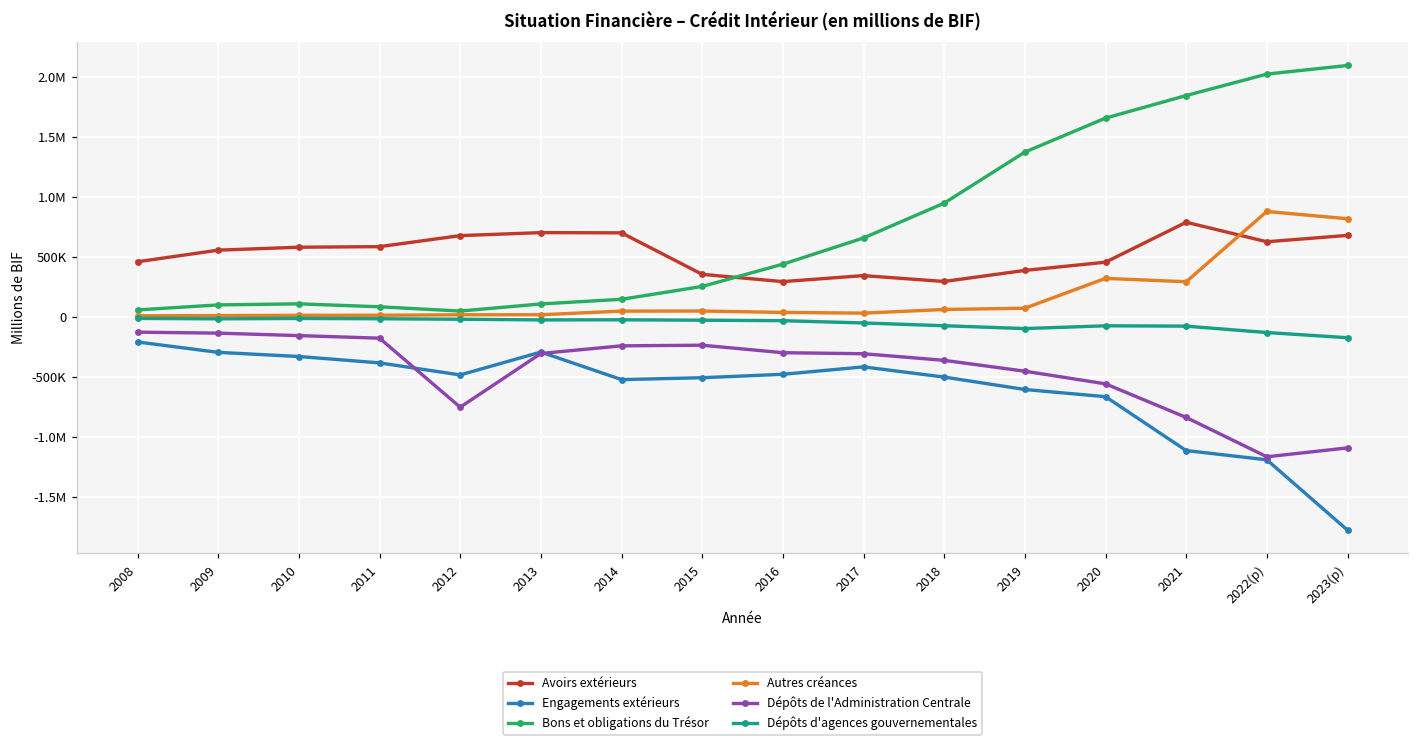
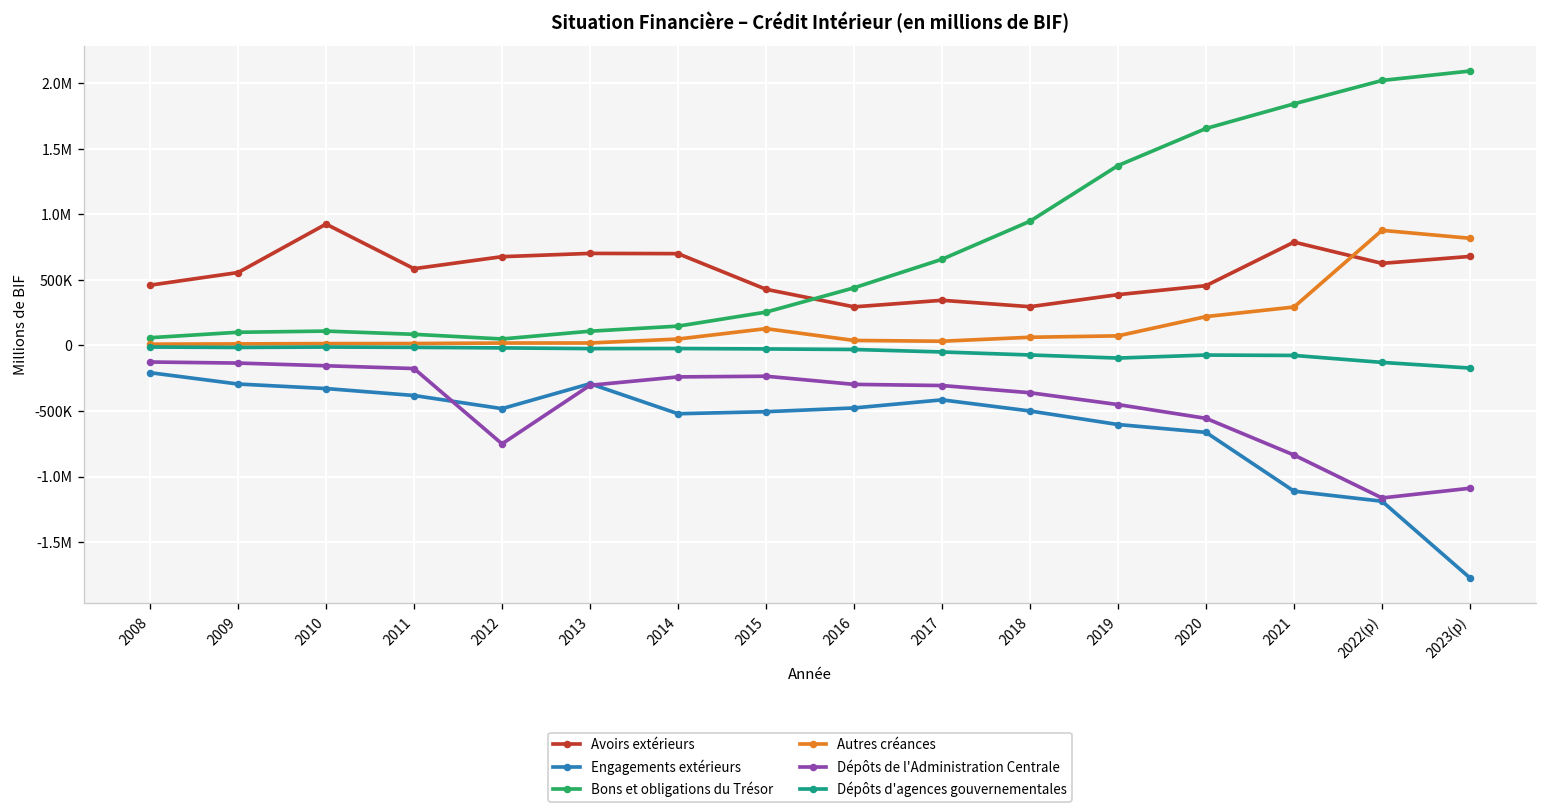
  {
    "Avoirs extérieurs": {
      "2008": 460000,
      "2009": 560000,
-     "2010": 580000,
+     "2010": 930000,
      "2011": 590000,
      "2012": 680000,
      "2013": 700000,
      "2014": 700000,
-     "2015": 360000,
+     "2015": 430000,
      "2016": 290000,
      "2017": 340000,
      "2018": 300000,
      "2019": 390000,
      "2020": 460000,
      "2021": 790000,
      "2022(p)": 630000,
      "2023(p)": 680000
    },
    "Engagements extérieurs": {
      "2008": -210000,
      "2009": -290000,
      "2010": -330000,
      "2011": -380000,
      "2012": -480000,
      "2014": -520000,
      "2015": -510000,
      "2016": -480000,
      "2017": -410000,
      "2018": -500000,
      "2019": -600000,
      "2020": -660000,
      "2021": -1110000,
      "2022(p)": -1190000,
      "2023(p)": -1770000
    },
    "Autres créances": {
      "2009": 10000,
      "2010": 10000,
      "2011": 20000,
      "2012": 20000,
      "2013": 20000,
      "2014": 50000,
-     "2015": 50000,
+     "2015": 130000,
      "2016": 40000,
      "2017": 30000,
      "2018": 60000,
      "2019": 70000,
-     "2020": 320000,
+     "2020": 220000,
      "2021": 290000,
      "2022(p)": 880000,
      "2023(p)": 820000
    },
    "Dépôts de l'Administration Centrale": {
      "2008": -130000,
      "2009": -130000,
      "2010": -150000,
      "2011": -180000,
      "2012": -750000,
      "2014": -240000,
      "2015": -230000,
      "2016": -300000,
      "2017": -310000,
      "2018": -360000,
      "2019": -450000,
      "2020": -560000,
      "2021": -840000,
      "2022(p)": -1160000,
      "2023(p)": -1090000
    }
  }
